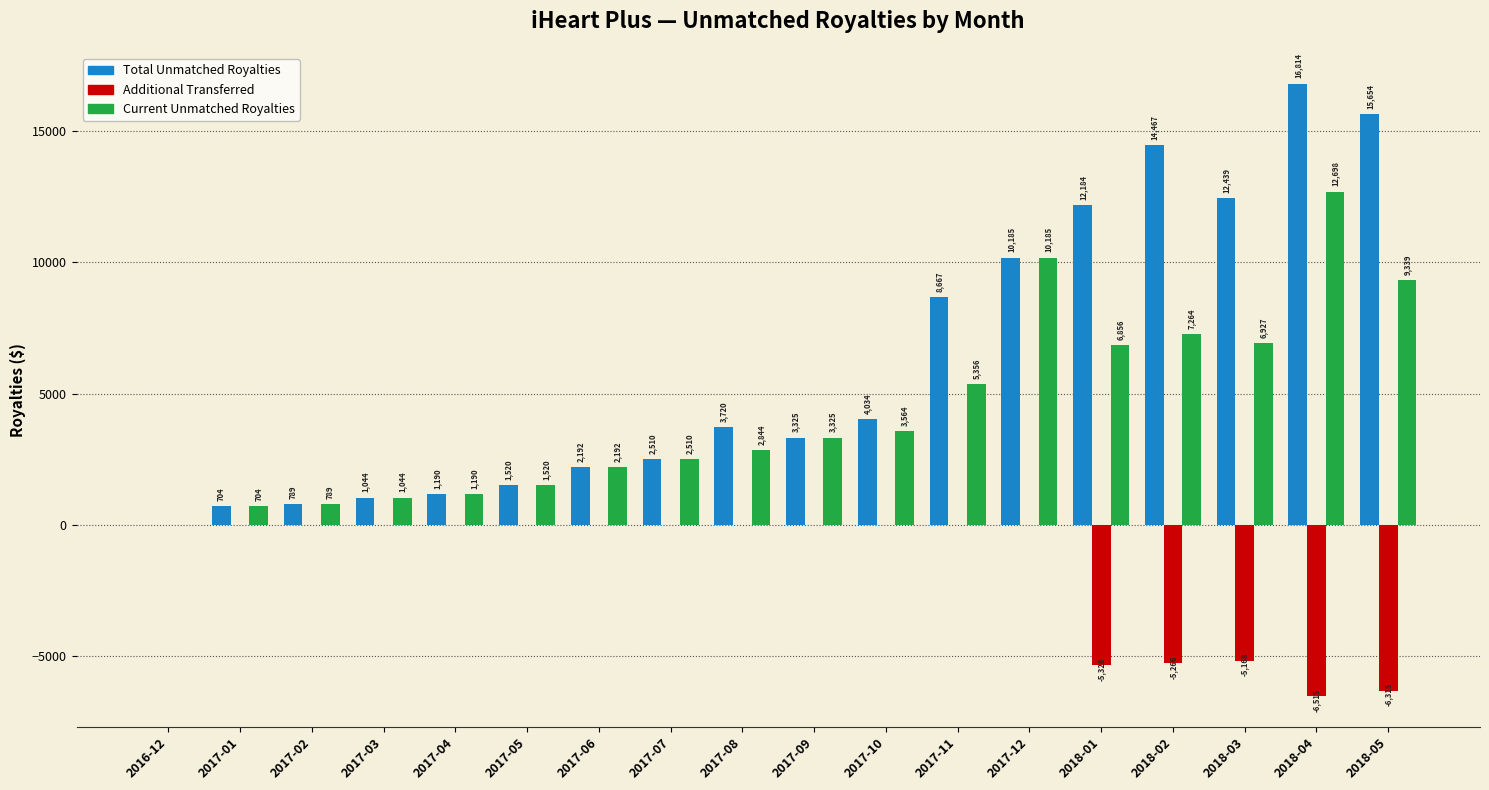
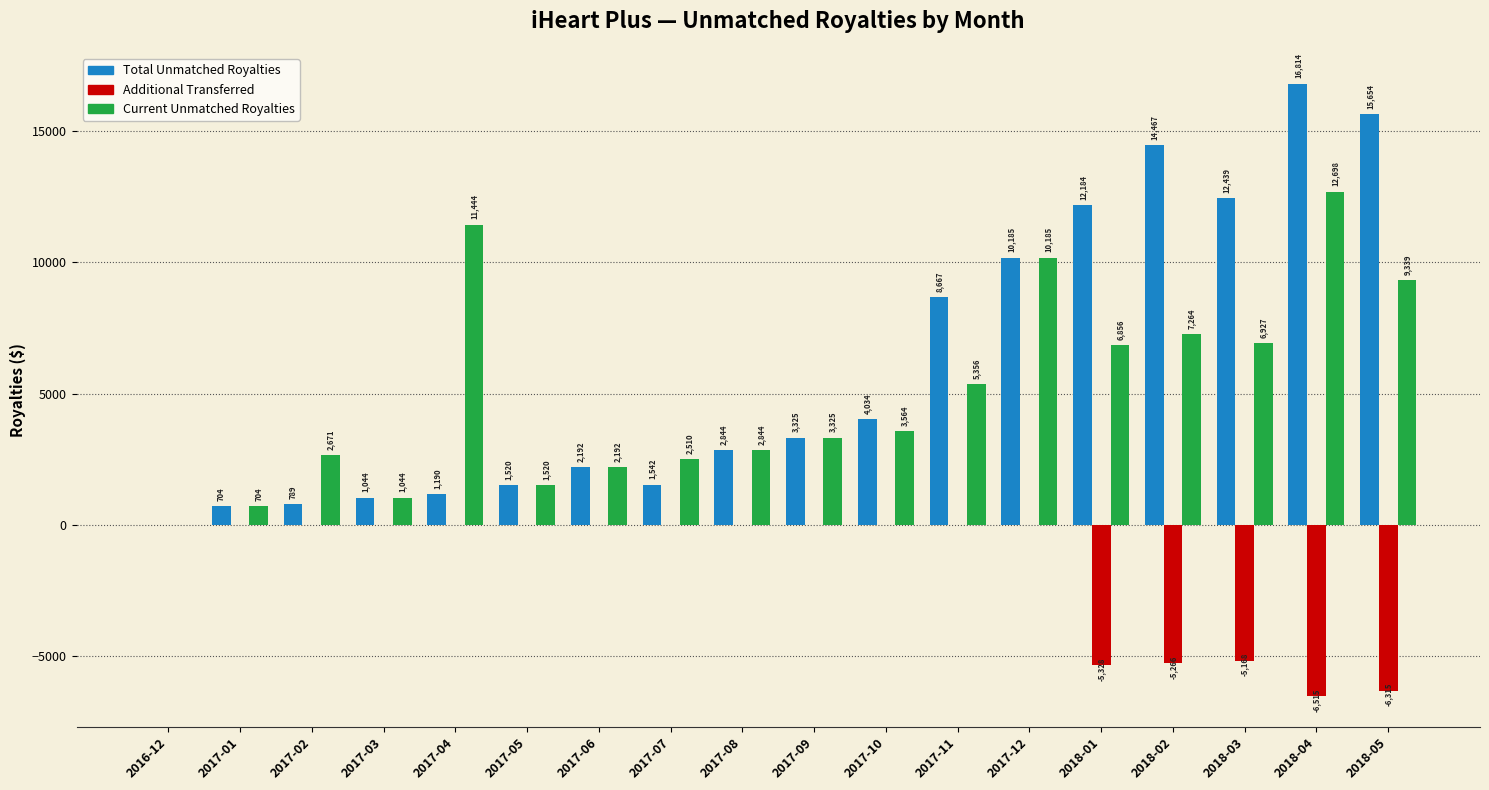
  {
    "Total Unmatched Royalties": {
      "2017-01": "704",
      "2017-02": "789",
      "2017-03": "1,044",
      "2017-04": "1,190",
      "2017-05": "1,520",
      "2017-06": "2,192",
-     "2017-07": "2,510",
-     "2017-08": "3,720",
+     "2017-07": "1,542",
+     "2017-08": "2,844",
      "2017-09": "3,325",
      "2017-10": "4,034",
      "2017-11": "8,667",
      "2017-12": "10,185",
      "2018-01": "12,184",
      "2018-02": "14,467",
      "2018-03": "12,439",
      "2018-04": "16,814",
      "2018-05": "15,654"
    },
    "Additional Transferred": {
      "2018-01": "-5,328",
      "2018-02": "-5,266",
      "2018-03": "-5,168",
      "2018-04": "-6,515",
      "2018-05": "-6,315"
    },
    "Current Unmatched Royalties": {
      "2017-01": "704",
-     "2017-02": "789",
+     "2017-02": "2,671",
      "2017-03": "1,044",
-     "2017-04": "1,190",
+     "2017-04": "11,444",
      "2017-05": "1,520",
      "2017-06": "2,192",
      "2017-07": "2,510",
      "2017-08": "2,844",
      "2017-09": "3,325",
      "2017-10": "3,564",
      "2017-11": "5,356",
      "2017-12": "10,185",
      "2018-01": "6,856",
      "2018-02": "7,264",
      "2018-03": "6,927",
      "2018-04": "12,698",
      "2018-05": "9,339"
    }
  }
